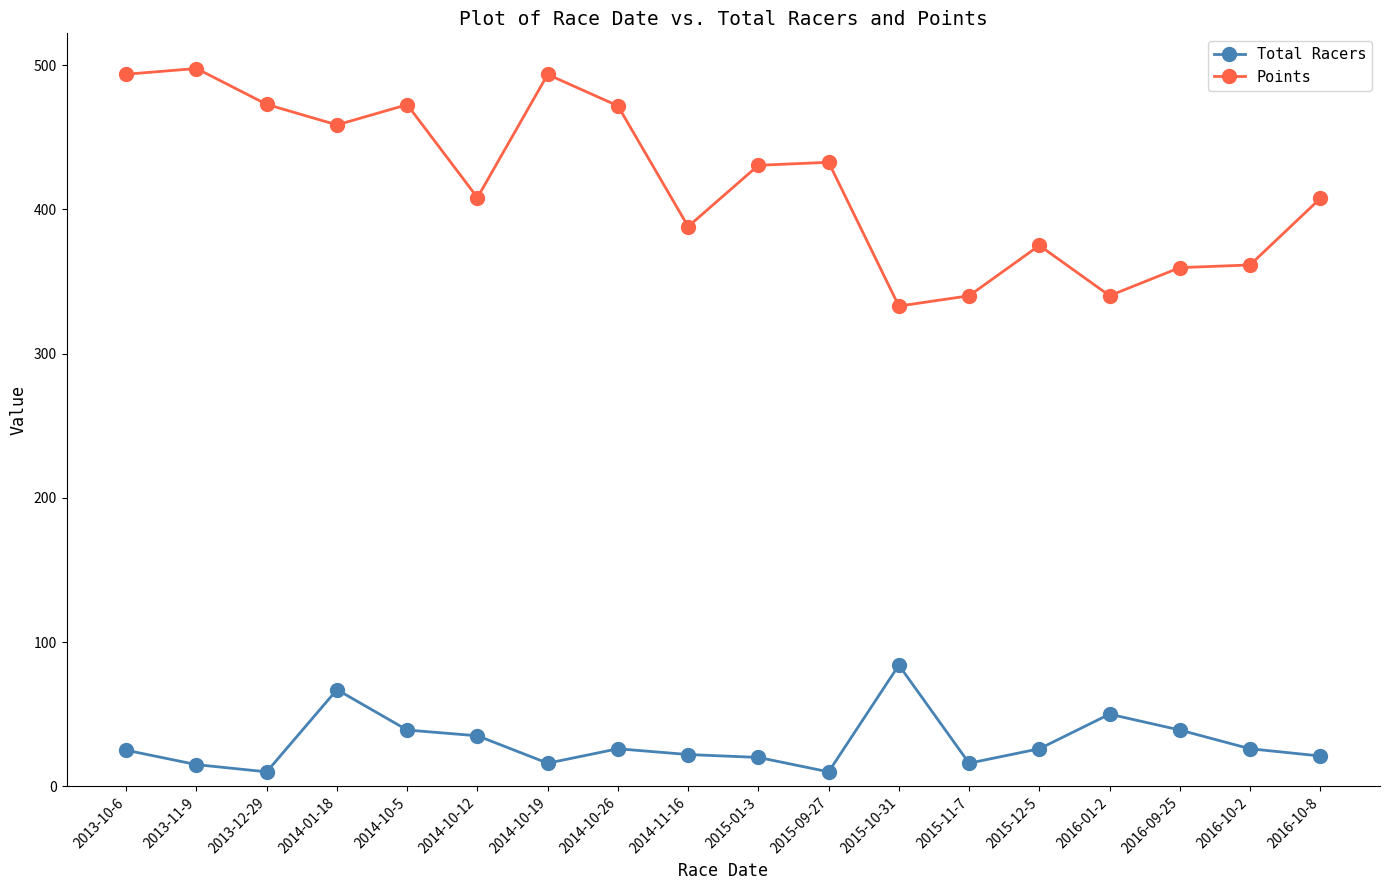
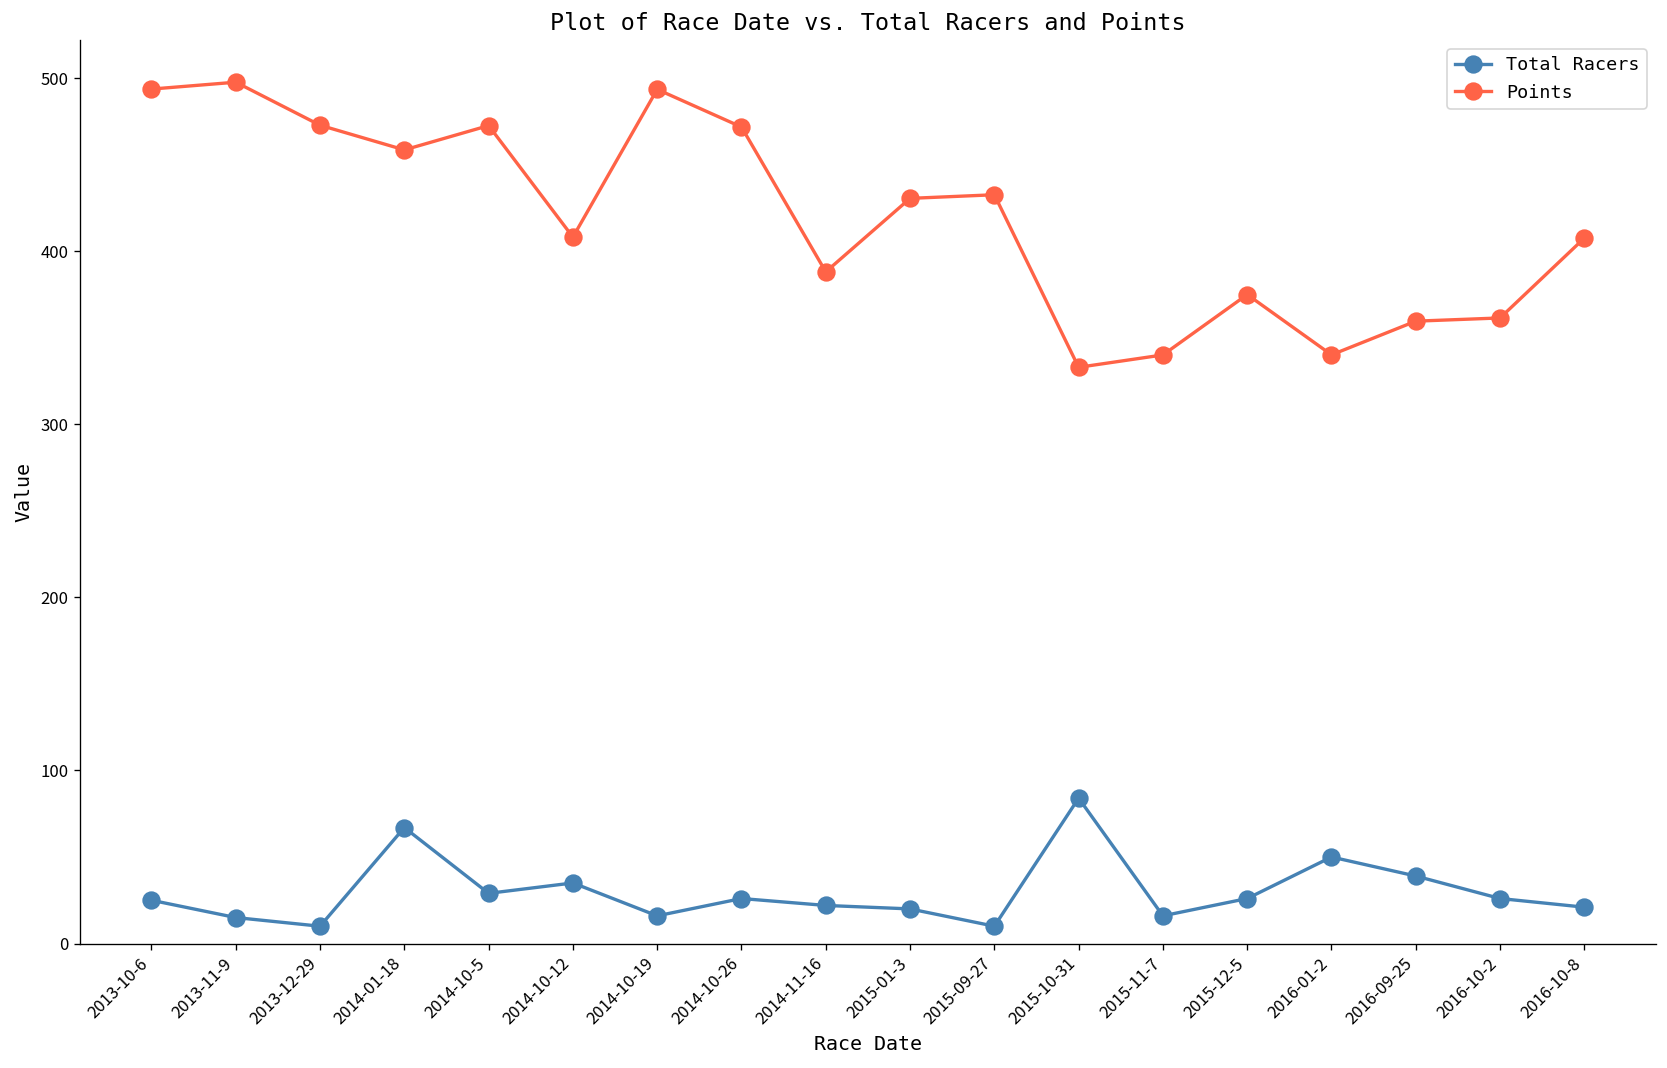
  {
    "Total Racers": {
      "2013-10-6": 25,
      "2013-11-9": 15,
      "2013-12-29": 10,
      "2014-01-18": 67,
-     "2014-10-5": 39,
+     "2014-10-5": 29,
      "2014-10-12": 35,
      "2014-10-19": 16,
      "2014-10-26": 26,
      "2014-11-16": 22,
      "2015-01-3": 20,
      "2015-09-27": 10,
      "2015-10-31": 84,
      "2015-11-7": 16,
      "2015-12-5": 26,
      "2016-01-2": 50,
      "2016-09-25": 39,
      "2016-10-2": 26,
      "2016-10-8": 21
    },
    "Points": {
      "2013-10-6": 494,
      "2013-11-9": 498,
      "2013-12-29": 473,
      "2014-01-18": 459,
      "2014-10-5": 473,
      "2014-10-12": 408,
      "2014-10-19": 494,
      "2014-10-26": 472,
      "2014-11-16": 388,
      "2015-01-3": 431,
      "2015-09-27": 433,
      "2015-10-31": 333,
      "2015-11-7": 340,
      "2015-12-5": 375,
      "2016-01-2": 340,
      "2016-09-25": 360,
      "2016-10-2": 362,
      "2016-10-8": 408
    }
  }
